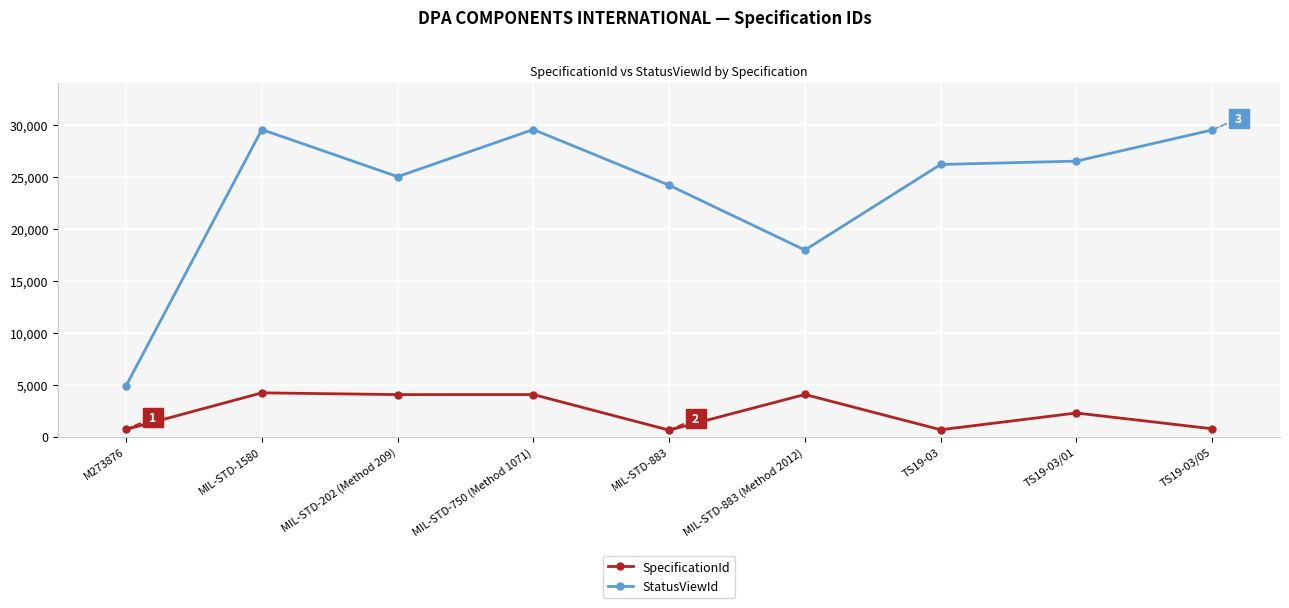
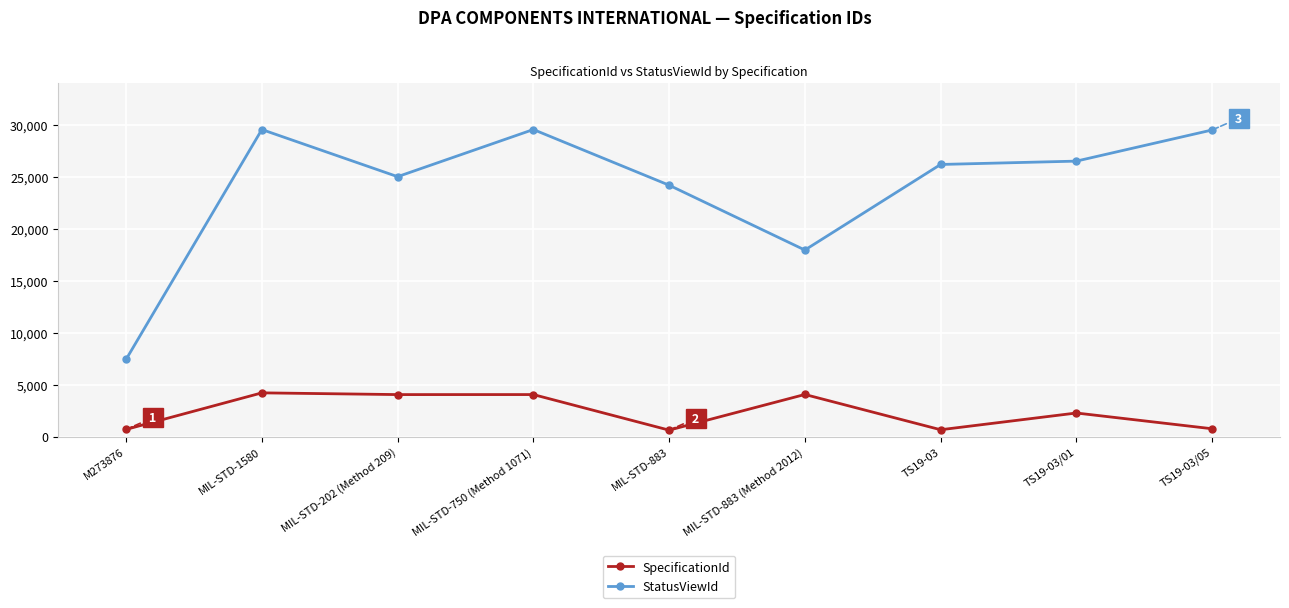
  {
    "SpecificationId": {
      "MIL-STD-1580": "4,200",
      "MIL-STD-202 (Method 209)": "4,000",
      "MIL-STD-750 (Method 1071)": "4,000",
      "MIL-STD-883 (Method 2012)": "4,000",
      "TS19-03": "700",
      "TS19-03/01": "2,300",
      "TS19-03/05": "700"
    },
    "StatusViewId": {
-     "M273876": "4,900",
+     "M273876": "7,400",
      "MIL-STD-1580": "29,600",
      "MIL-STD-202 (Method 209)": "25,000",
      "MIL-STD-750 (Method 1071)": "29,600",
      "MIL-STD-883": "24,200",
      "MIL-STD-883 (Method 2012)": "18,000",
      "TS19-03": "26,200",
      "TS19-03/01": "26,500"
    }
  }
